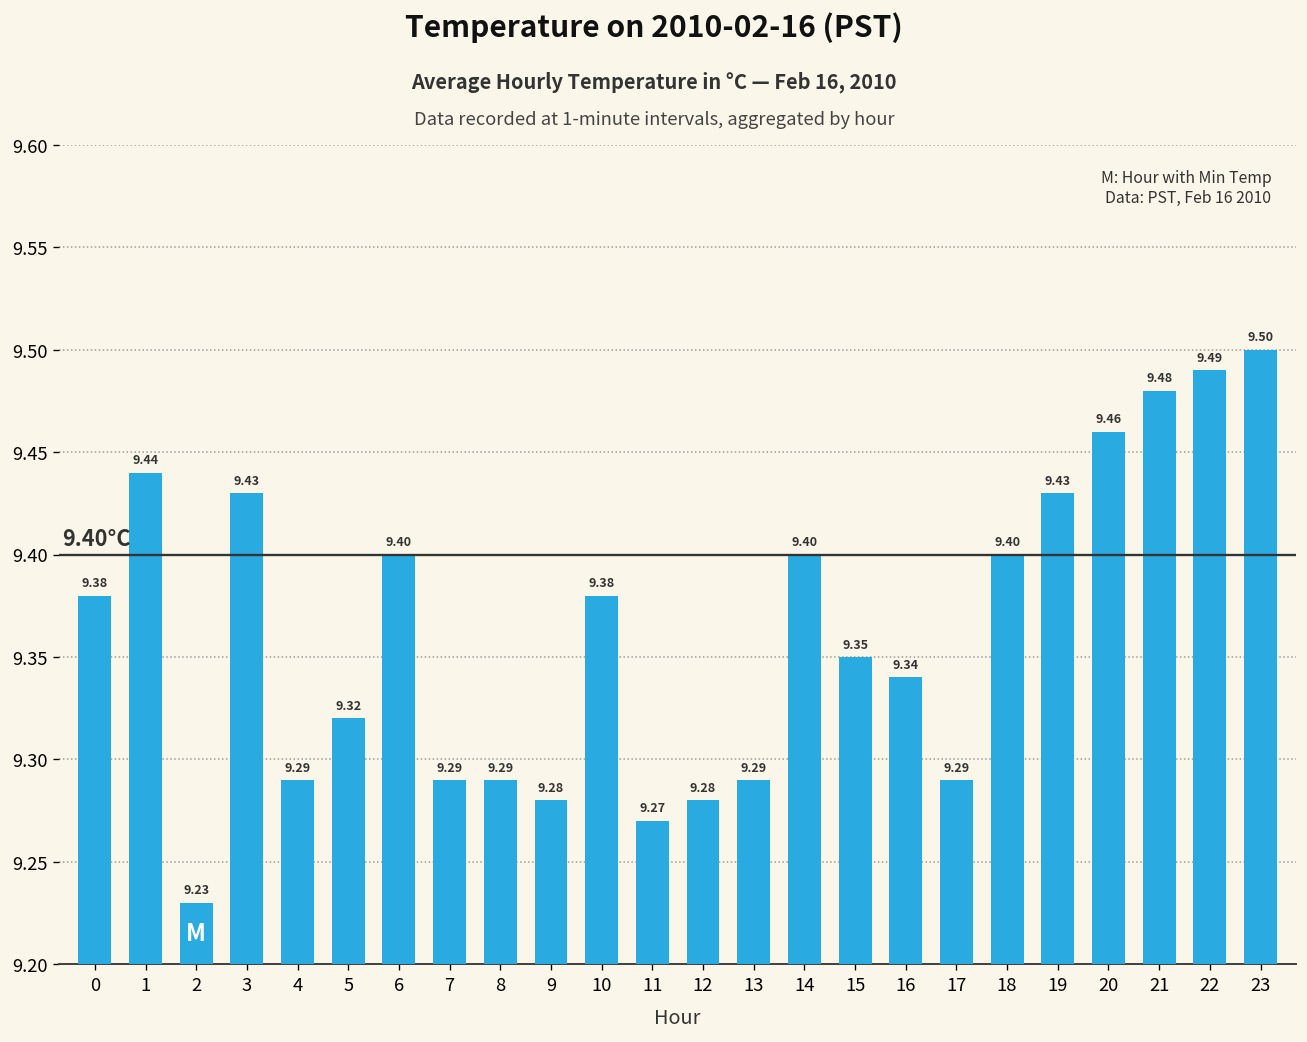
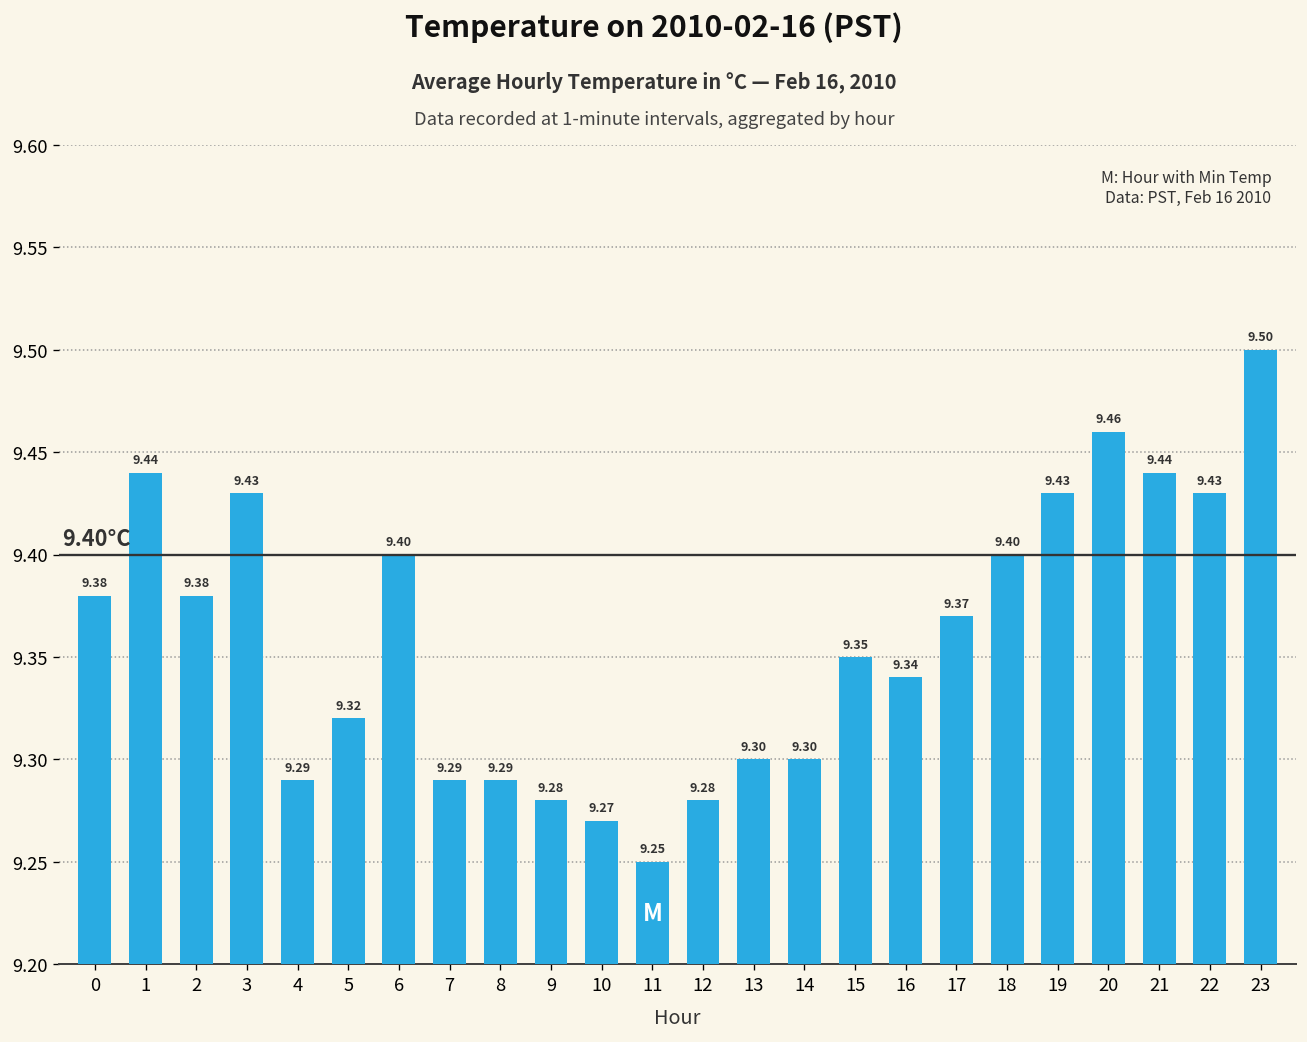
  {
    "0": 9.38,
    "1": 9.44,
-   "2": 9.23,
+   "2": 9.38,
    "3": 9.43,
    "4": 9.29,
    "5": 9.32,
    "6": 9.40,
    "7": 9.29,
    "8": 9.29,
    "9": 9.28,
-   "10": 9.38,
-   "11": 9.27,
+   "10": 9.27,
+   "11": 9.25,
    "12": 9.28,
-   "13": 9.29,
-   "14": 9.40,
+   "13": 9.30,
+   "14": 9.30,
    "15": 9.35,
    "16": 9.34,
-   "17": 9.29,
+   "17": 9.37,
    "18": 9.40,
    "19": 9.43,
    "20": 9.46,
-   "21": 9.48,
-   "22": 9.49,
+   "21": 9.44,
+   "22": 9.43,
    "23": 9.50
  }
